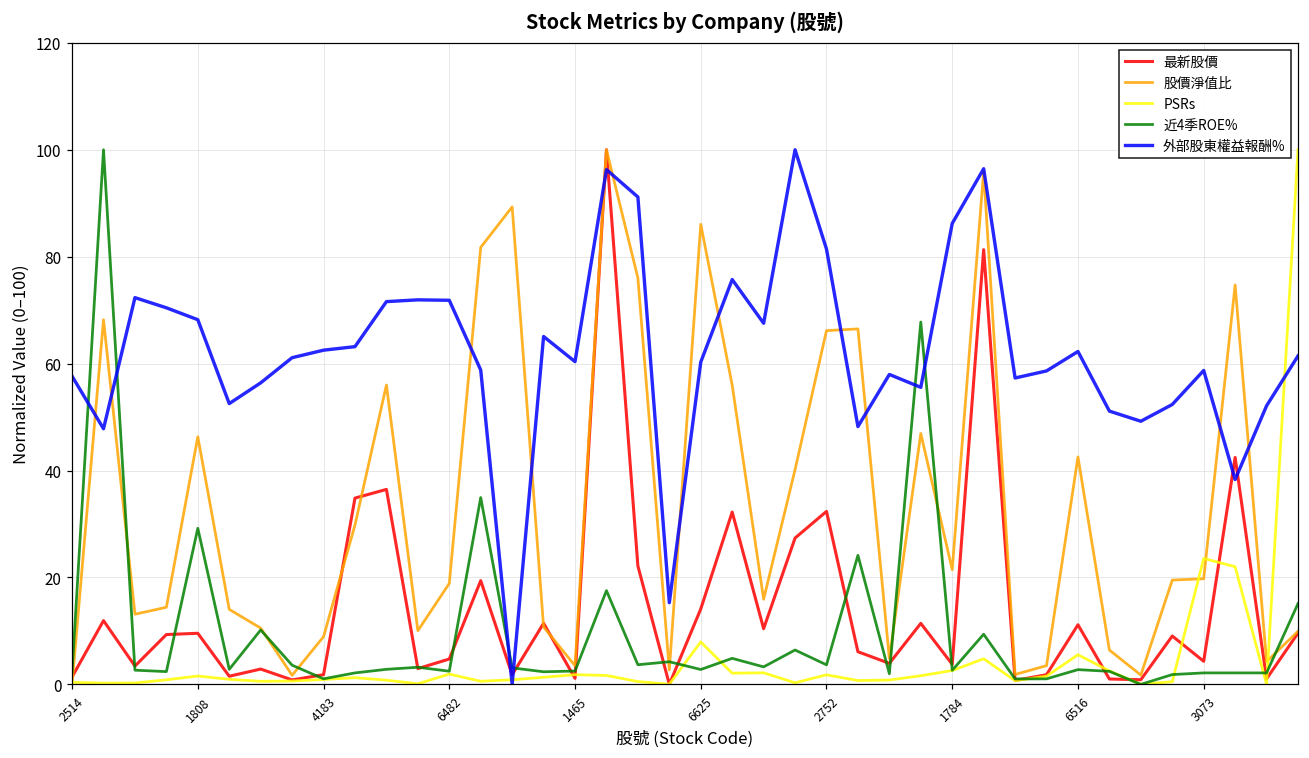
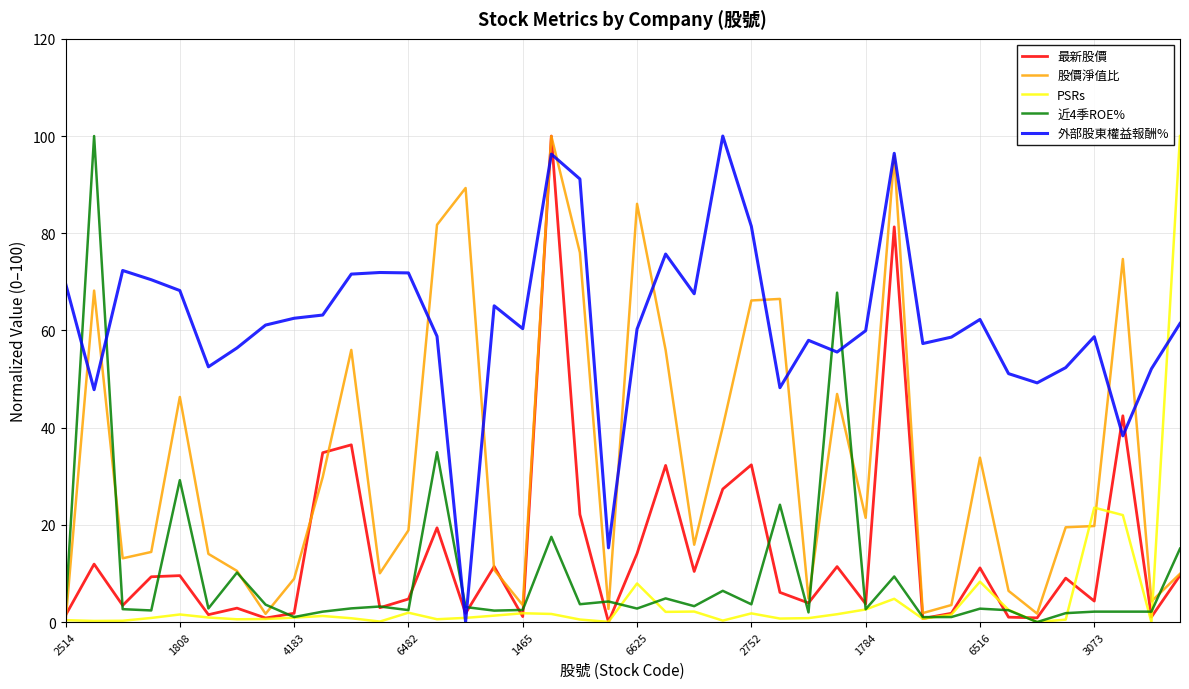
  {
    "最新股價": {
      "2514": 1,
      "1808": 10,
      "4183": 2,
      "6482": 5,
      "1465": 1,
      "6625": 14,
      "2752": 32,
      "1784": 4,
      "6516": 11,
      "3073": 4
    },
    "股價淨值比": {
      "1808": 46,
      "4183": 9,
      "6482": 19,
      "1465": 3,
      "6625": 86,
      "2752": 66,
      "1784": 21,
-     "6516": 43,
+     "6516": 34,
      "3073": 20
    },
    "PSRs": {
      "1808": 2,
      "6482": 2,
      "1465": 2,
      "6625": 8,
      "2752": 2,
-     "6516": 6,
+     "6516": 8,
      "3073": 24
    },
    "近4季ROE%": {
      "2514": 2,
      "1808": 29,
      "6482": 2,
      "1465": 2,
      "6625": 3,
      "2752": 4,
      "6516": 3,
      "3073": 2
    },
    "外部股東權益報酬%": {
-     "2514": 58,
+     "2514": 70,
      "1808": 68,
      "4183": 63,
      "6482": 72,
      "1465": 60,
      "6625": 60,
      "2752": 81,
-     "1784": 86,
+     "1784": 60,
      "6516": 62,
      "3073": 59
    }
  }
